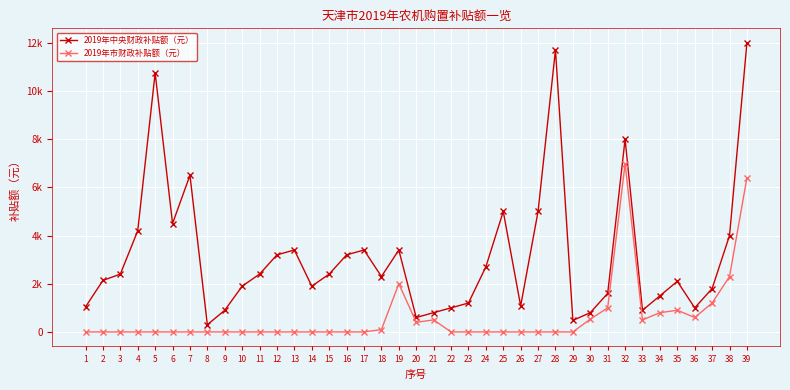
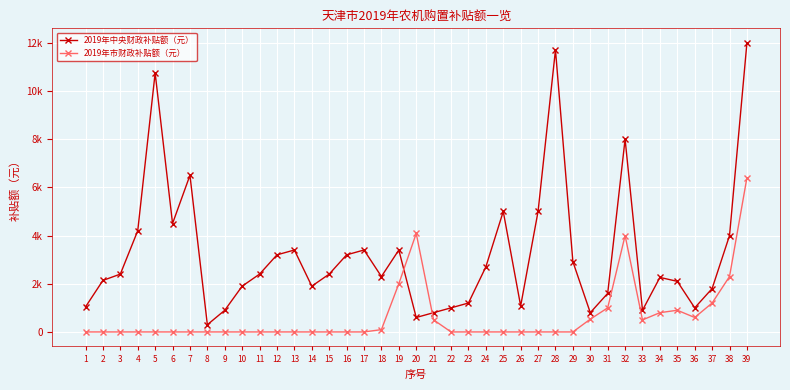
  {
    "2019年中央财政补贴额（元）": {
      "1": 1000,
      "2": 2100,
      "3": 2400,
      "4": 4200,
      "5": 10700,
      "6": 4500,
      "7": 6500,
      "8": 300,
      "9": 900,
      "10": 1900,
      "11": 2400,
      "12": 3200,
      "13": 3400,
      "14": 1900,
      "15": 2400,
      "16": 3200,
      "17": 3400,
      "18": 2300,
      "19": 3400,
      "20": 600,
      "21": 800,
      "22": 1000,
      "23": 1200,
      "24": 2700,
      "25": 5000,
      "26": 1100,
      "27": 5000,
      "28": 11700,
-     "29": 500,
+     "29": 2900,
      "30": 800,
      "31": 1600,
      "32": 8000,
      "33": 900,
-     "34": 1500,
+     "34": 2300,
      "35": 2100,
      "36": 1000,
      "37": 1800,
      "38": 4000,
      "39": 12000
    },
    "2019年市财政补贴额（元）": {
      "1": 0,
      "2": 0,
      "3": 0,
      "4": 0,
      "5": 0,
      "6": 0,
      "7": 0,
      "8": 0,
      "9": 0,
      "10": 0,
      "11": 0,
      "12": 0,
      "13": 0,
      "14": 0,
      "15": 0,
      "16": 0,
      "17": 0,
      "18": 100,
      "19": 2000,
-     "20": 400,
+     "20": 4100,
      "21": 500,
      "22": 0,
      "23": 0,
      "24": 0,
      "25": 0,
      "26": 0,
      "27": 0,
      "28": 0,
      "29": 0,
      "30": 500,
      "31": 1000,
-     "32": 7000,
+     "32": 4000,
      "33": 500,
      "34": 800,
      "35": 900,
      "36": 600,
      "37": 1200,
      "38": 2300,
      "39": 6400
    }
  }
